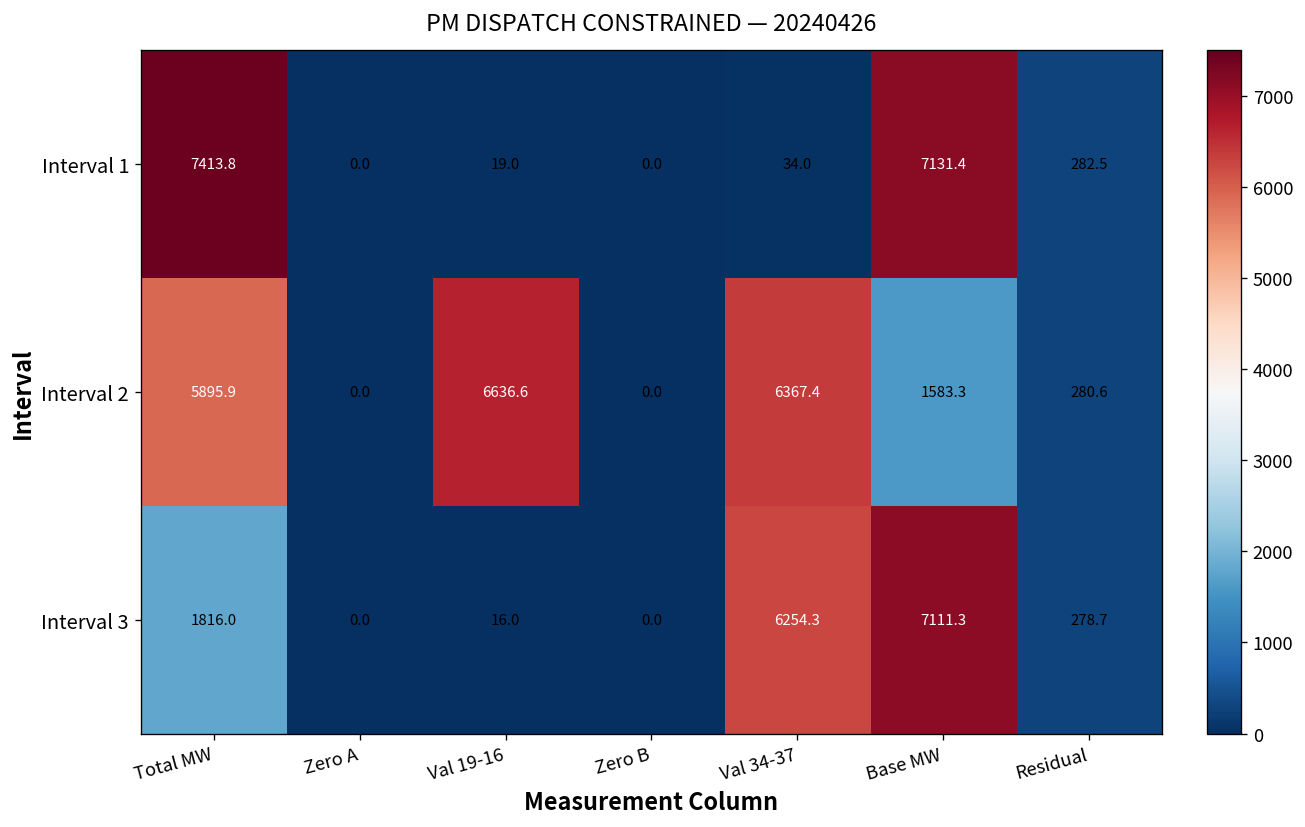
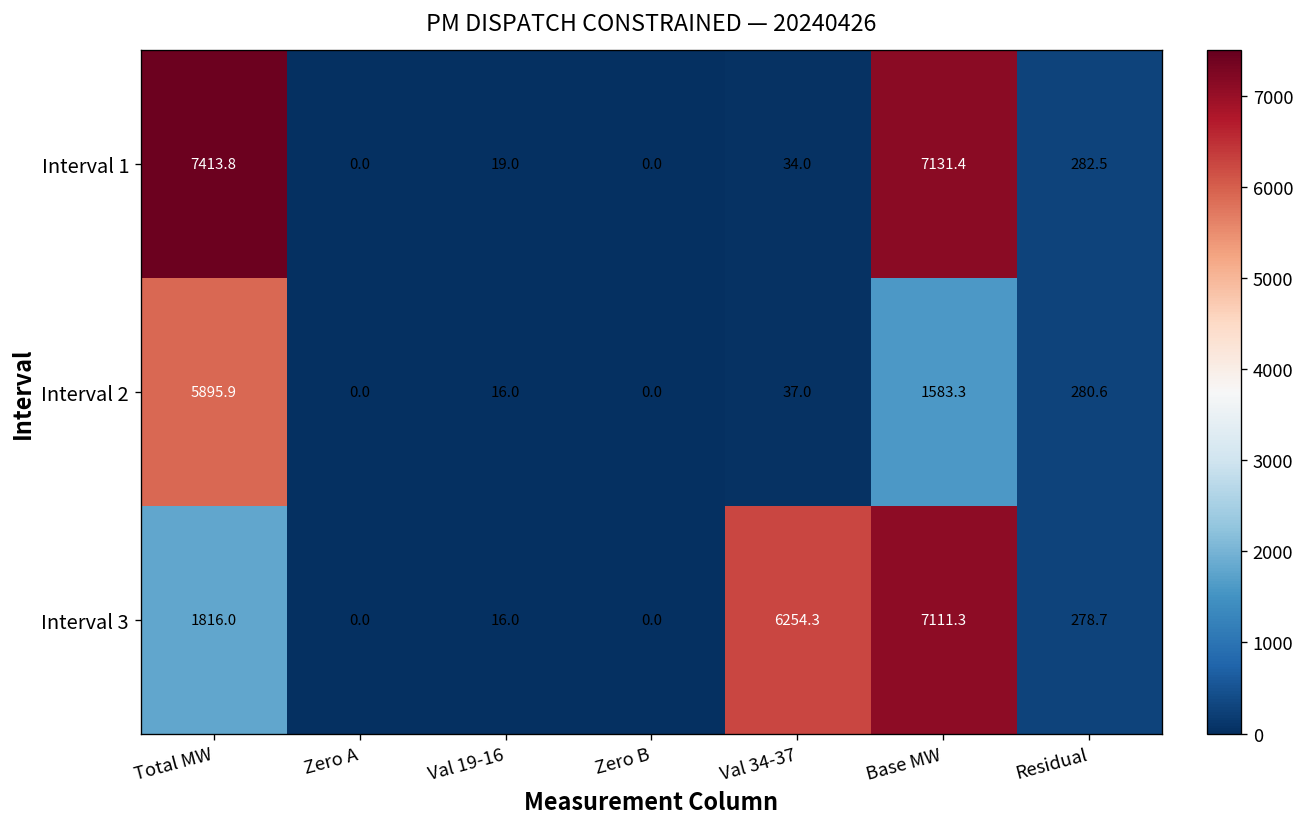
  {
    "Interval 1": {
      "Total MW": 7413.8,
      "Zero A": 0.0,
      "Val 19-16": 19.0,
      "Zero B": 0.0,
      "Val 34-37": 34.0,
      "Base MW": 7131.4,
      "Residual": 282.5
    },
    "Interval 2": {
      "Total MW": 5895.9,
      "Zero A": 0.0,
-     "Val 19-16": 6636.6,
+     "Val 19-16": 16.0,
      "Zero B": 0.0,
-     "Val 34-37": 6367.4,
+     "Val 34-37": 37.0,
      "Base MW": 1583.3,
      "Residual": 280.6
    },
    "Interval 3": {
      "Total MW": 1816.0,
      "Zero A": 0.0,
      "Val 19-16": 16.0,
      "Zero B": 0.0,
      "Val 34-37": 6254.3,
      "Base MW": 7111.3,
      "Residual": 278.7
    }
  }
